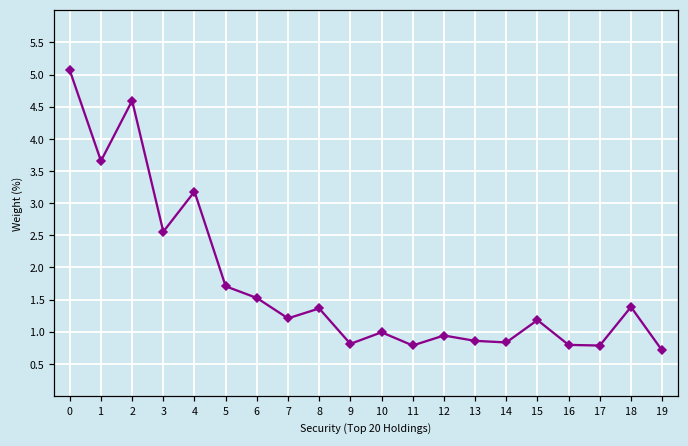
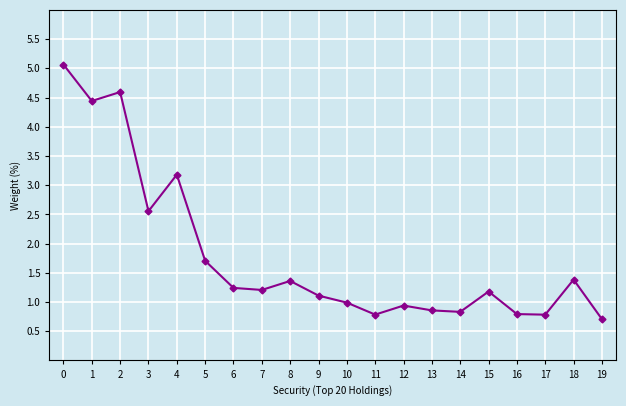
  {
    "0": 5.1,
-   "1": 3.7,
+   "1": 4.4,
    "2": 4.6,
    "3": 2.6,
    "4": 3.2,
    "5": 1.7,
-   "6": 1.5,
+   "6": 1.2,
    "7": 1.2,
    "8": 1.4,
-   "9": 0.8,
+   "9": 1.1,
    "10": 1.0,
    "11": 0.8,
    "12": 0.9,
    "13": 0.9,
    "14": 0.8,
    "15": 1.2,
    "16": 0.8,
    "17": 0.8,
    "18": 1.4,
    "19": 0.7
  }
